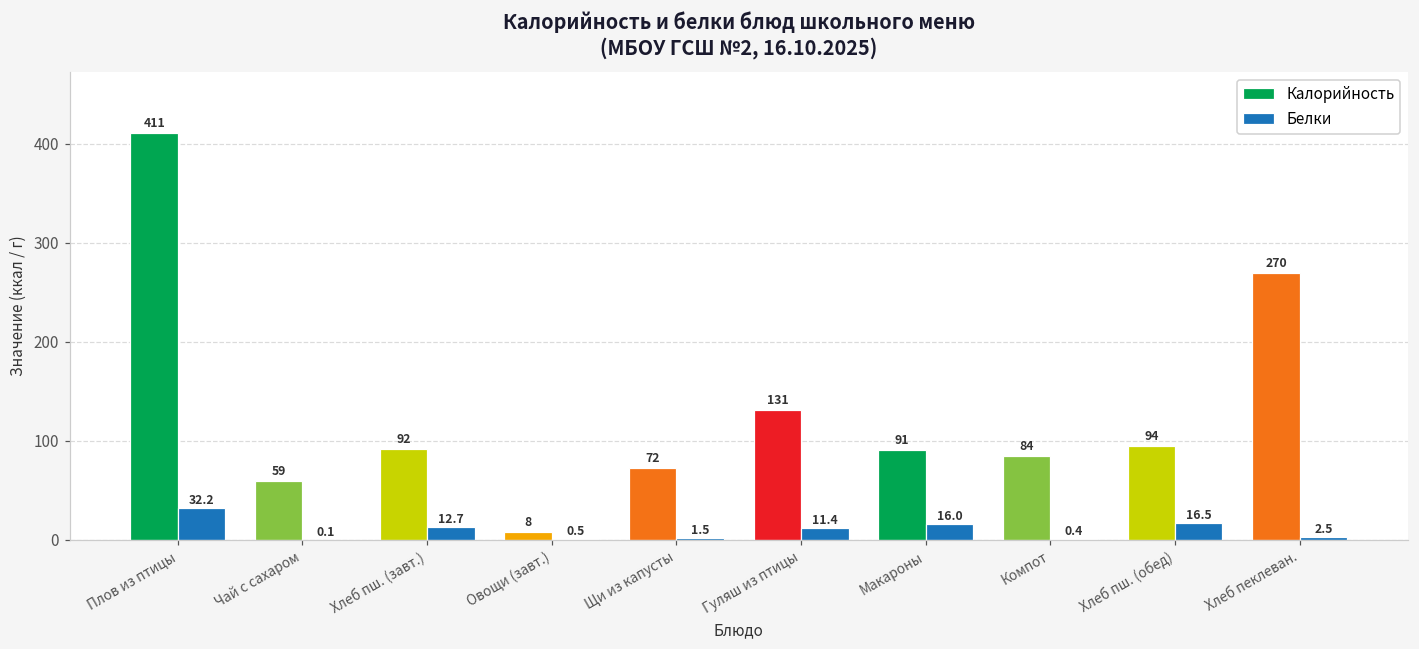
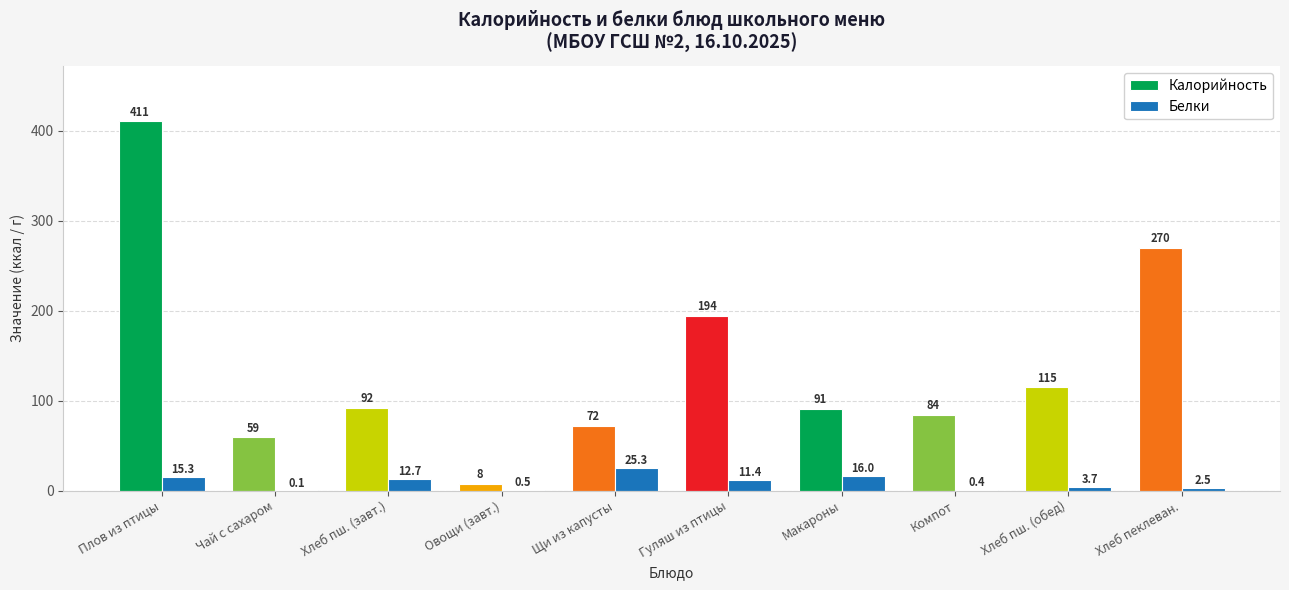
  {
    "Калорийность": {
      "Плов из птицы": 411,
      "Чай с сахаром": 59,
      "Хлеб пш. (завт.)": 92,
      "Овощи (завт.)": 8,
      "Щи из капусты": 72,
-     "Гуляш из птицы": 131,
+     "Гуляш из птицы": 194,
      "Макароны": 91,
      "Компот": 84,
-     "Хлеб пш. (обед)": 94,
+     "Хлеб пш. (обед)": 115,
      "Хлеб пеклеван.": 270
    },
    "Белки": {
-     "Плов из птицы": 32.2,
+     "Плов из птицы": 15.3,
      "Чай с сахаром": 0.1,
      "Хлеб пш. (завт.)": 12.7,
      "Овощи (завт.)": 0.5,
-     "Щи из капусты": 1.5,
+     "Щи из капусты": 25.3,
      "Гуляш из птицы": 11.4,
      "Макароны": 16.0,
      "Компот": 0.4,
-     "Хлеб пш. (обед)": 16.5,
+     "Хлеб пш. (обед)": 3.7,
      "Хлеб пеклеван.": 2.5
    }
  }
